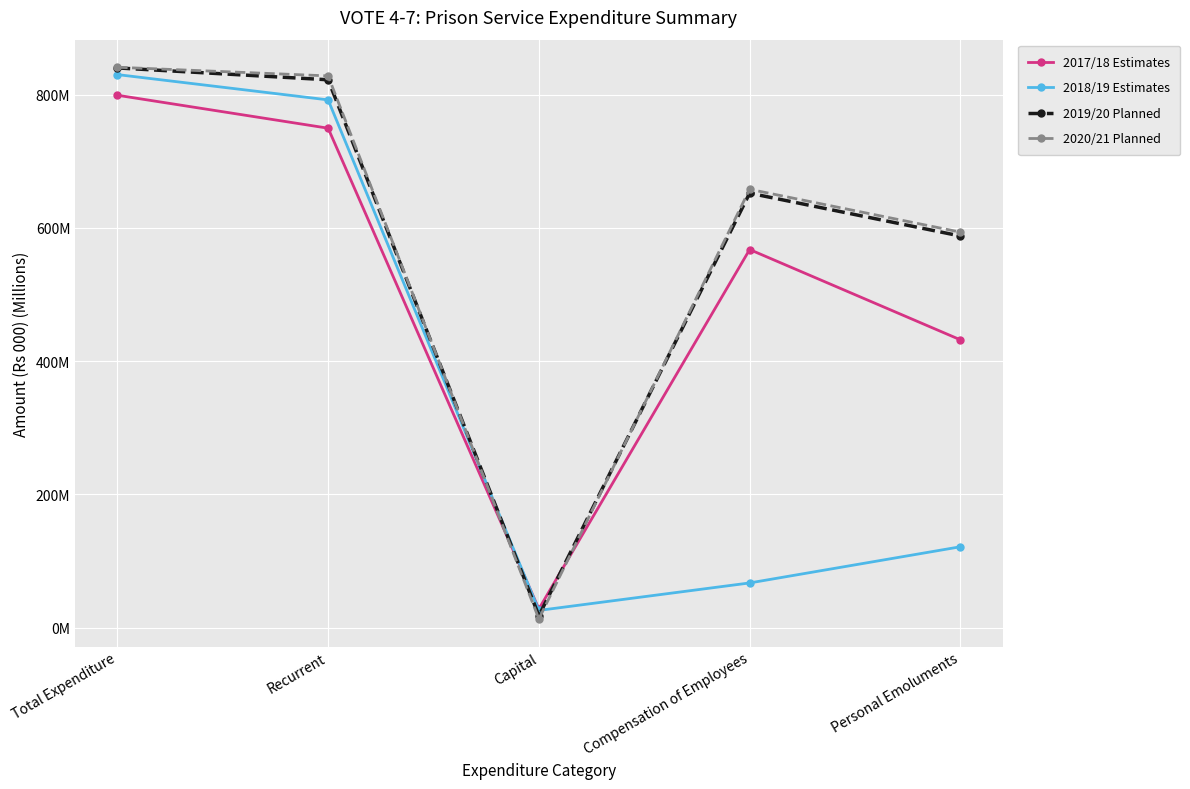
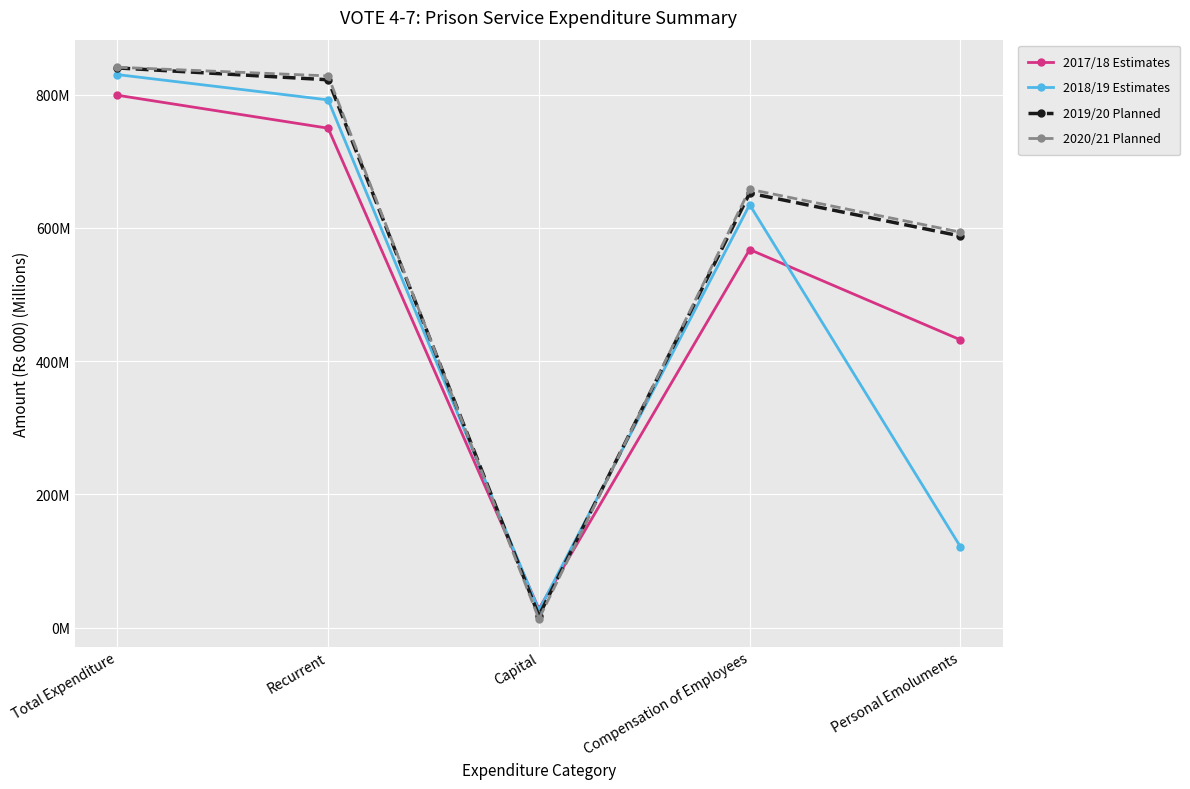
  {
    "2017/18 Estimates": {
      "Total Expenditure": 800000000,
      "Recurrent": 750000000,
      "Compensation of Employees": 570000000,
      "Personal Emoluments": 430000000
    },
    "2018/19 Estimates": {
      "Total Expenditure": 830000000,
      "Recurrent": 790000000,
-     "Compensation of Employees": 70000000,
+     "Compensation of Employees": 630000000,
      "Personal Emoluments": 120000000
    },
    "2019/20 Planned": {
      "Recurrent": 820000000,
      "Capital": 20000000,
      "Compensation of Employees": 650000000,
      "Personal Emoluments": 590000000
    },
    "2020/21 Planned": {
      "Recurrent": 830000000,
      "Capital": 10000000,
      "Compensation of Employees": 660000000,
      "Personal Emoluments": 590000000
    }
  }
